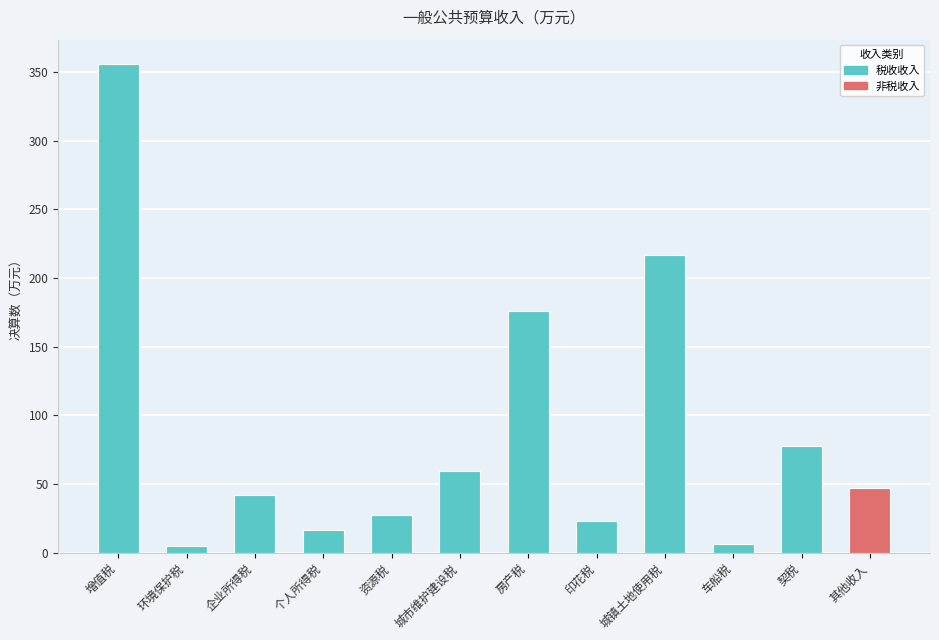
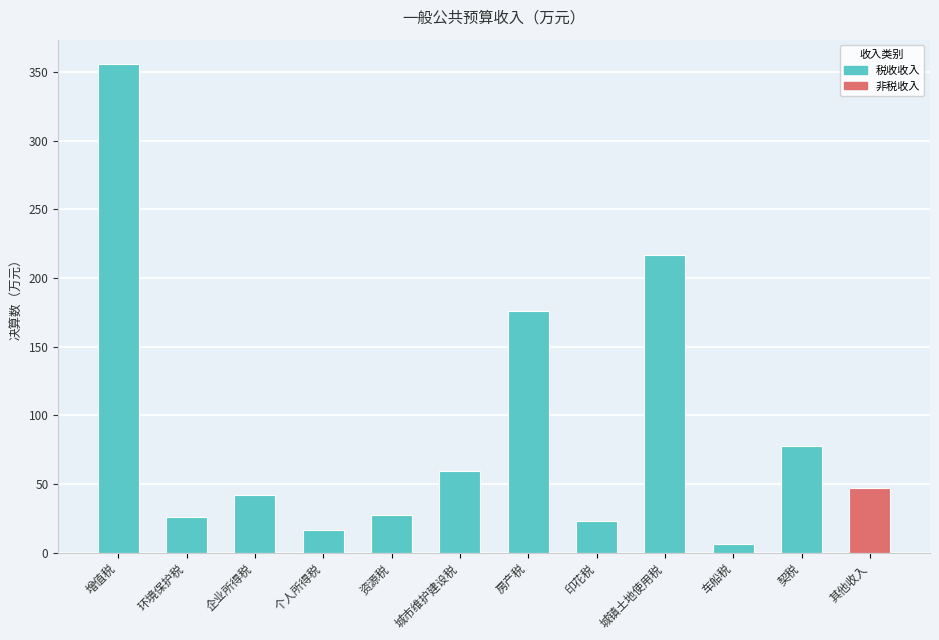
  {
    "增值税": 356,
-   "环境保护税": 5,
+   "环境保护税": 26,
    "企业所得税": 42,
    "个人所得税": 17,
    "资源税": 27,
    "城市维护建设税": 60,
    "房产税": 176,
    "印花税": 23,
    "城镇土地使用税": 217,
    "车船税": 7,
    "契税": 78,
    "其他收入": 47
  }
